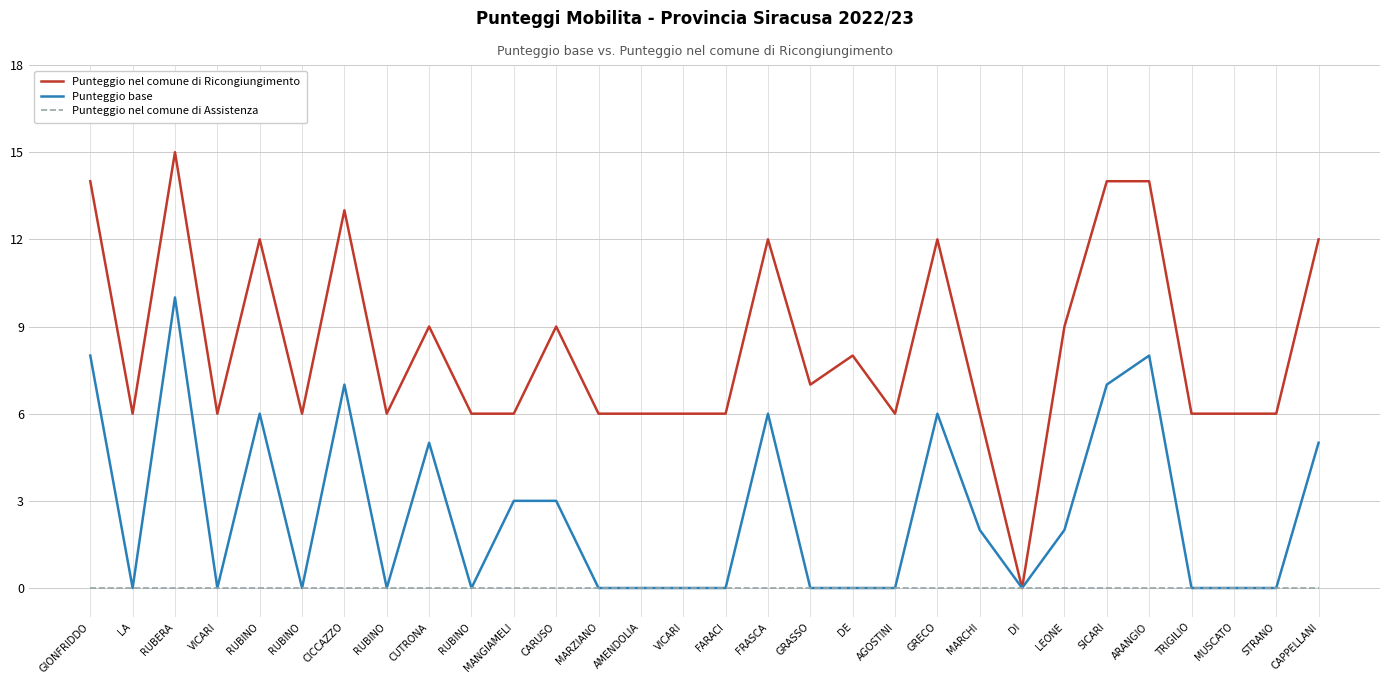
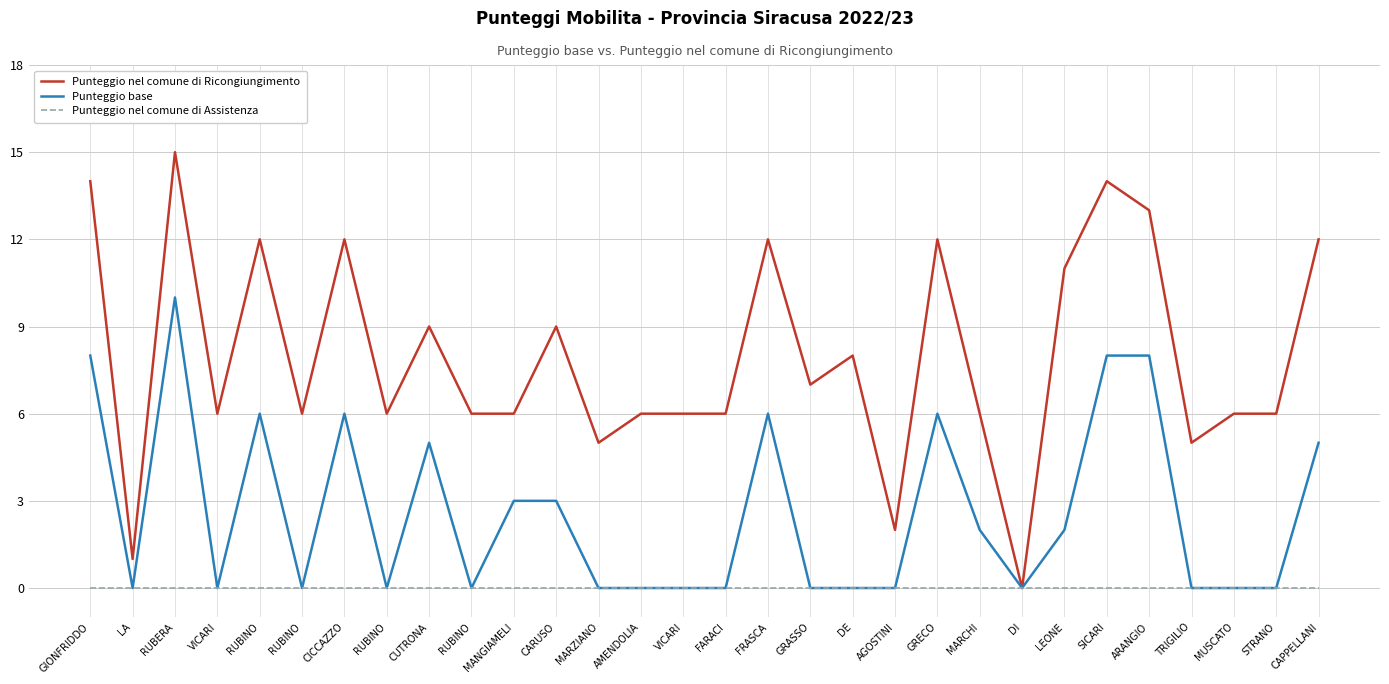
  {
    "Punteggio nel comune di Ricongiungimento": {
      "GIONFRIDDO": 14,
-     "LA": 6,
+     "LA": 1,
      "RUBERA": 15,
-     "CICCAZZO": 13,
+     "CICCAZZO": 12,
      "CUTRONA": 9,
      "MANGIAMELI": 6,
      "CARUSO": 9,
-     "MARZIANO": 6,
+     "MARZIANO": 5,
      "AMENDOLIA": 6,
      "FARACI": 6,
      "FRASCA": 12,
      "GRASSO": 7,
      "DE": 8,
-     "AGOSTINI": 6,
+     "AGOSTINI": 2,
      "GRECO": 12,
      "MARCHI": 6,
-     "LEONE": 9,
+     "LEONE": 11,
      "SICARI": 14,
-     "ARANGIO": 14,
-     "TRIGILIO": 6,
+     "ARANGIO": 13,
+     "TRIGILIO": 5,
      "MUSCATO": 6,
      "STRANO": 6,
      "CAPPELLANI": 12
    },
    "Punteggio base": {
      "GIONFRIDDO": 8,
      "RUBERA": 10,
-     "CICCAZZO": 7,
+     "CICCAZZO": 6,
      "CUTRONA": 5,
      "MANGIAMELI": 3,
      "CARUSO": 3,
      "FRASCA": 6,
      "GRECO": 6,
      "MARCHI": 2,
      "LEONE": 2,
-     "SICARI": 7,
+     "SICARI": 8,
      "ARANGIO": 8,
      "CAPPELLANI": 5
    },
    "Punteggio nel comune di Assistenza": {
      "GIONFRIDDO": 0,
      "RUBERA": 0,
      "CICCAZZO": 0,
      "CUTRONA": 0,
      "MANGIAMELI": 0,
      "CARUSO": 0,
      "FRASCA": 0,
      "GRECO": 0,
      "MARCHI": 0,
      "LEONE": 0,
      "SICARI": 0,
      "ARANGIO": 0,
      "CAPPELLANI": 0
    }
  }
